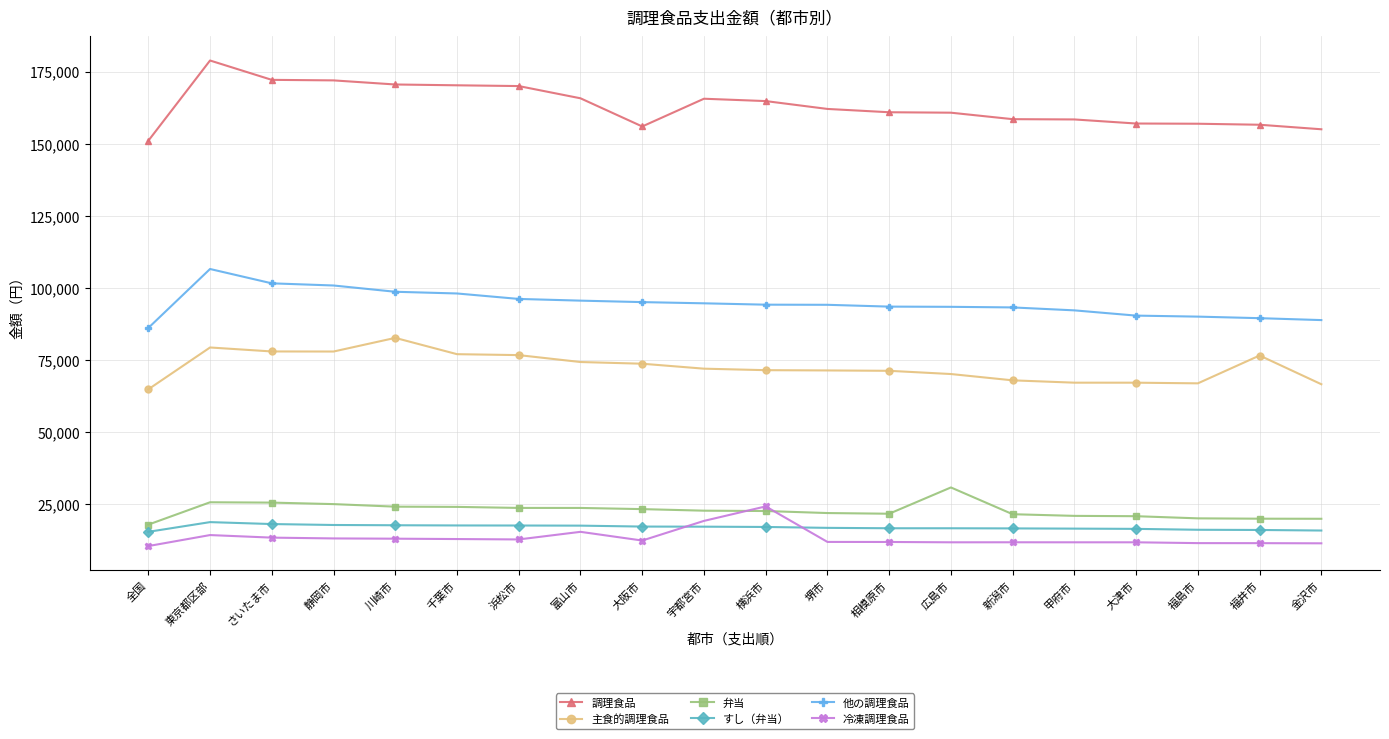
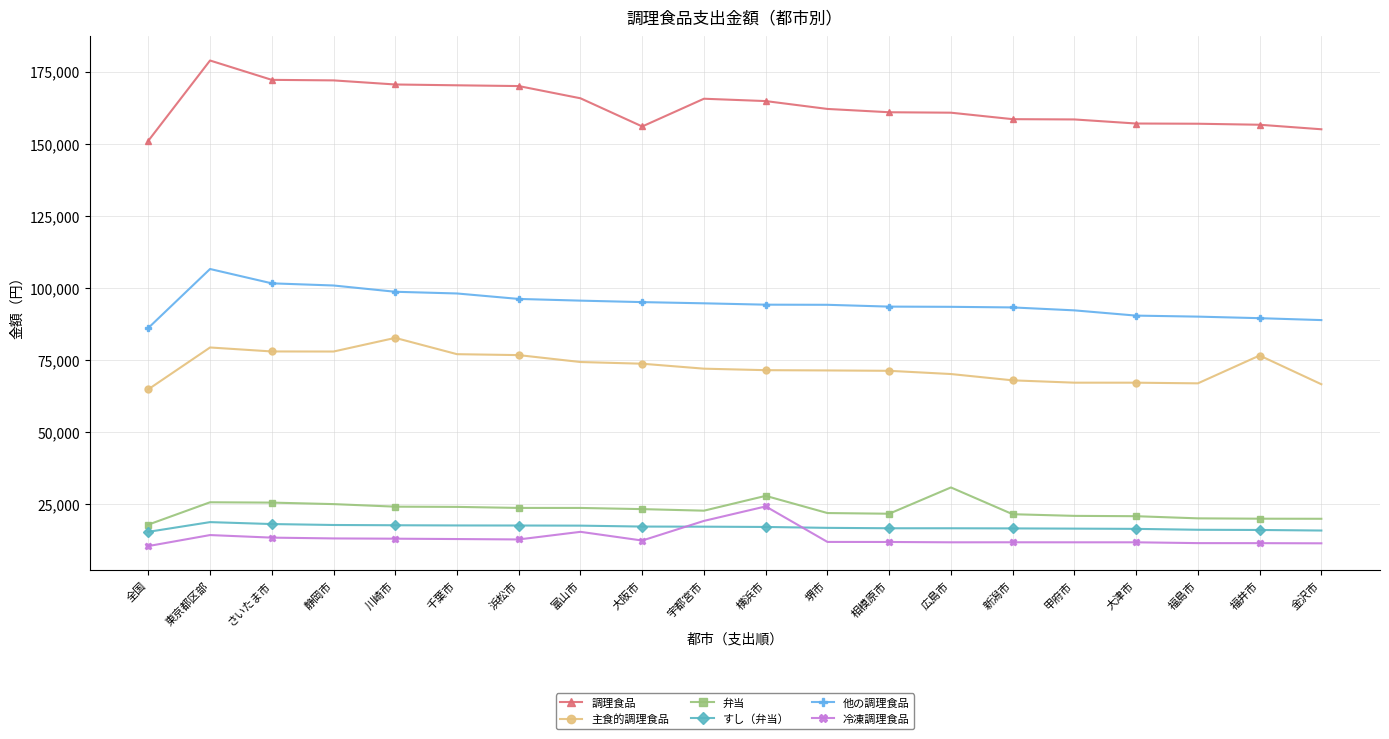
  {
    "調理食品": {
      "全国": "151,000",
      "東京都区部": "179,000",
      "さいたま市": "172,000",
      "静岡市": "172,000",
      "川崎市": "171,000",
      "千葉市": "170,000",
      "浜松市": "170,000",
      "富山市": "166,000",
      "大阪市": "156,000",
      "宇都宮市": "166,000",
      "横浜市": "165,000",
      "堺市": "162,000",
      "相模原市": "161,000",
      "広島市": "161,000",
      "新潟市": "159,000",
      "甲府市": "158,000",
      "大津市": "157,000",
      "福島市": "157,000",
      "福井市": "157,000",
      "金沢市": "155,000"
    },
    "主食的調理食品": {
      "全国": "65,000",
      "東京都区部": "79,000",
      "さいたま市": "78,000",
      "静岡市": "78,000",
      "川崎市": "83,000",
      "千葉市": "77,000",
      "浜松市": "77,000",
      "富山市": "74,000",
      "大阪市": "74,000",
      "宇都宮市": "72,000",
      "横浜市": "72,000",
      "堺市": "71,000",
      "相模原市": "71,000",
      "広島市": "70,000",
      "新潟市": "68,000",
      "甲府市": "67,000",
      "大津市": "67,000",
      "福島市": "67,000",
      "福井市": "77,000",
      "金沢市": "67,000"
    },
    "弁当": {
      "全国": "18,000",
      "東京都区部": "26,000",
      "さいたま市": "26,000",
      "静岡市": "25,000",
      "川崎市": "24,000",
      "千葉市": "24,000",
      "浜松市": "24,000",
      "富山市": "24,000",
      "大阪市": "23,000",
      "宇都宮市": "23,000",
-     "横浜市": "23,000",
+     "横浜市": "28,000",
      "堺市": "22,000",
      "相模原市": "22,000",
      "広島市": "31,000",
      "新潟市": "22,000",
      "甲府市": "21,000",
      "大津市": "21,000",
      "福島市": "20,000",
      "福井市": "20,000",
      "金沢市": "20,000"
    },
    "冷凍調理食品": {
      "全国": "11,000",
      "東京都区部": "14,000",
      "さいたま市": "13,000",
      "静岡市": "13,000",
      "川崎市": "13,000",
      "千葉市": "13,000",
      "浜松市": "13,000",
      "富山市": "15,000",
      "大阪市": "12,000",
      "宇都宮市": "19,000",
      "横浜市": "24,000",
      "堺市": "12,000",
      "相模原市": "12,000",
      "広島市": "12,000",
      "新潟市": "12,000",
      "甲府市": "12,000",
      "大津市": "12,000",
      "福島市": "12,000",
      "福井市": "12,000",
      "金沢市": "12,000"
    }
  }
